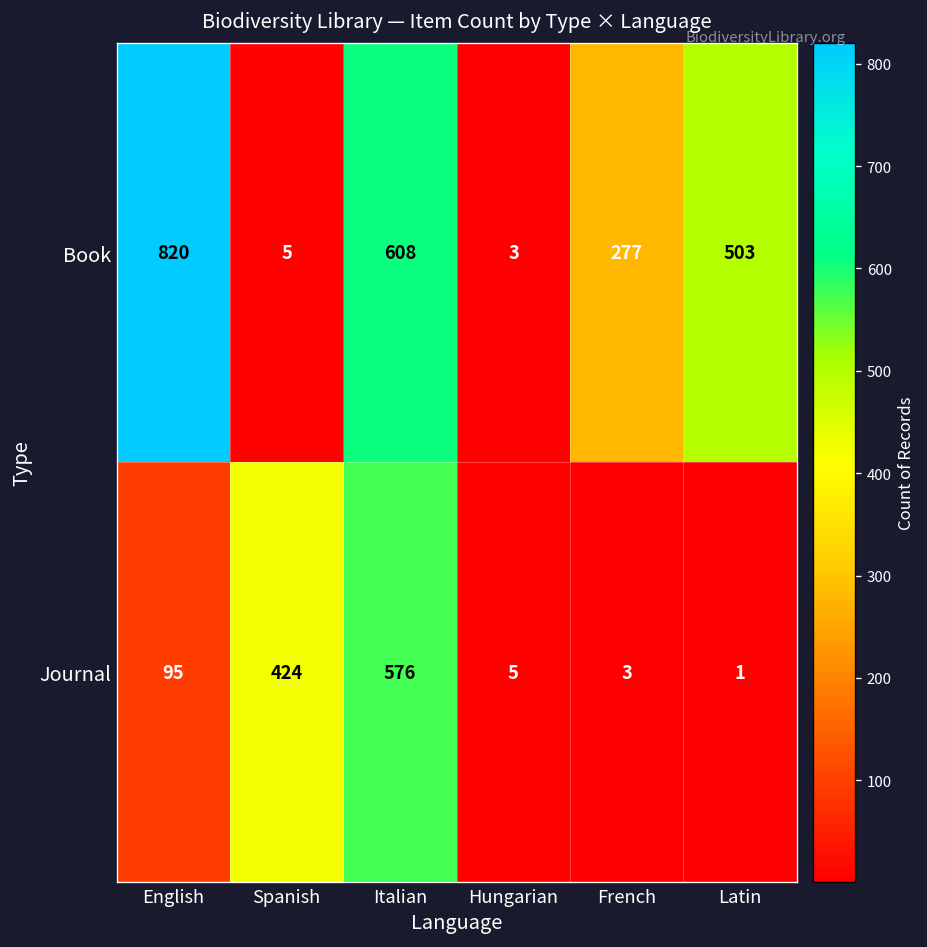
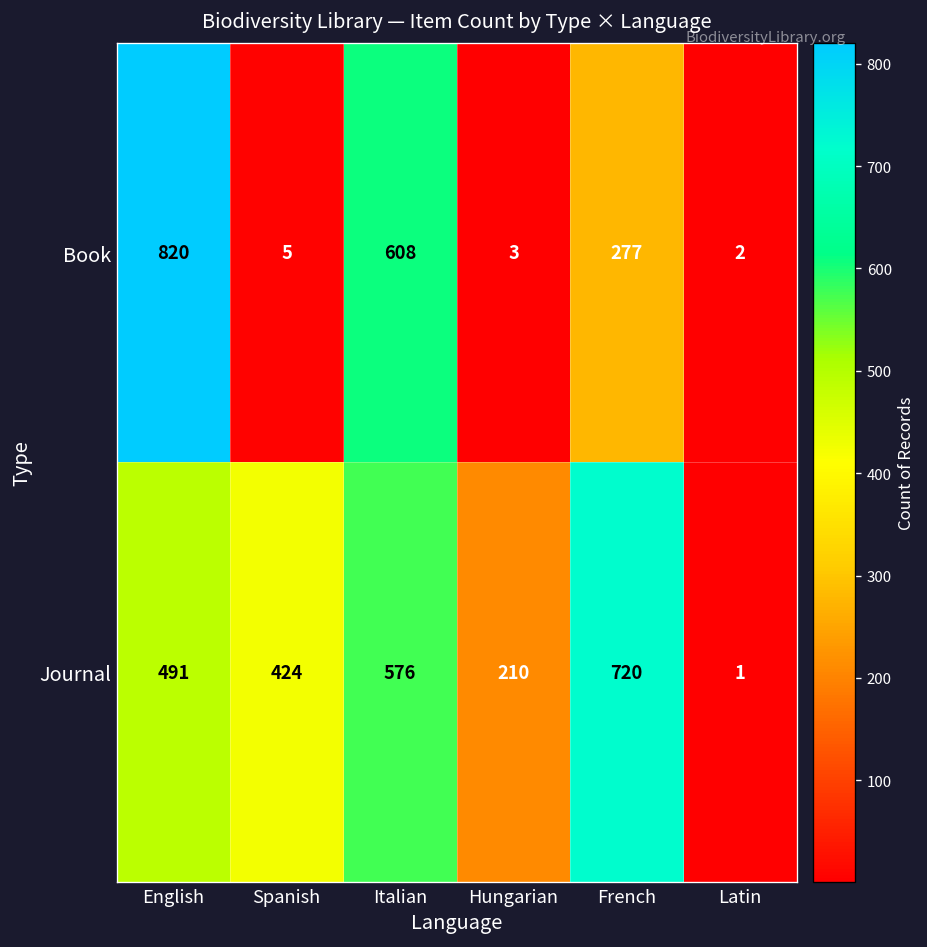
  {
    "Book": {
      "English": 820,
      "Spanish": 5,
      "Italian": 608,
      "Hungarian": 3,
      "French": 277,
-     "Latin": 503
+     "Latin": 2
    },
    "Journal": {
-     "English": 95,
+     "English": 491,
      "Spanish": 424,
      "Italian": 576,
-     "Hungarian": 5,
-     "French": 3,
+     "Hungarian": 210,
+     "French": 720,
      "Latin": 1
    }
  }
